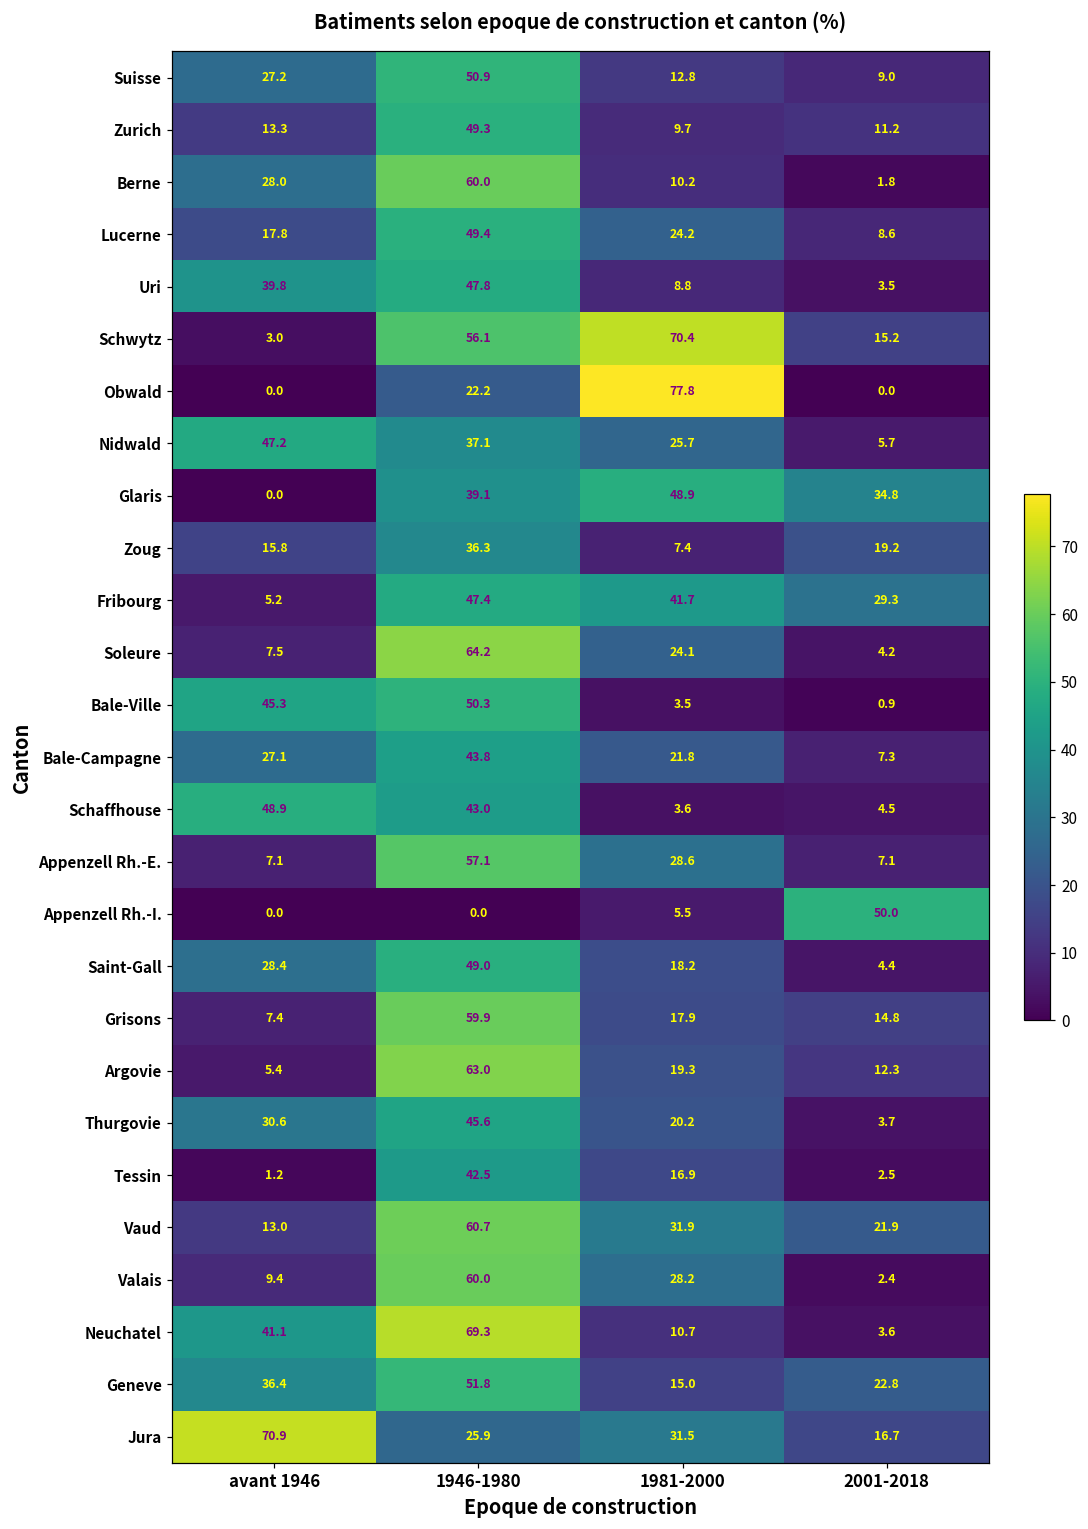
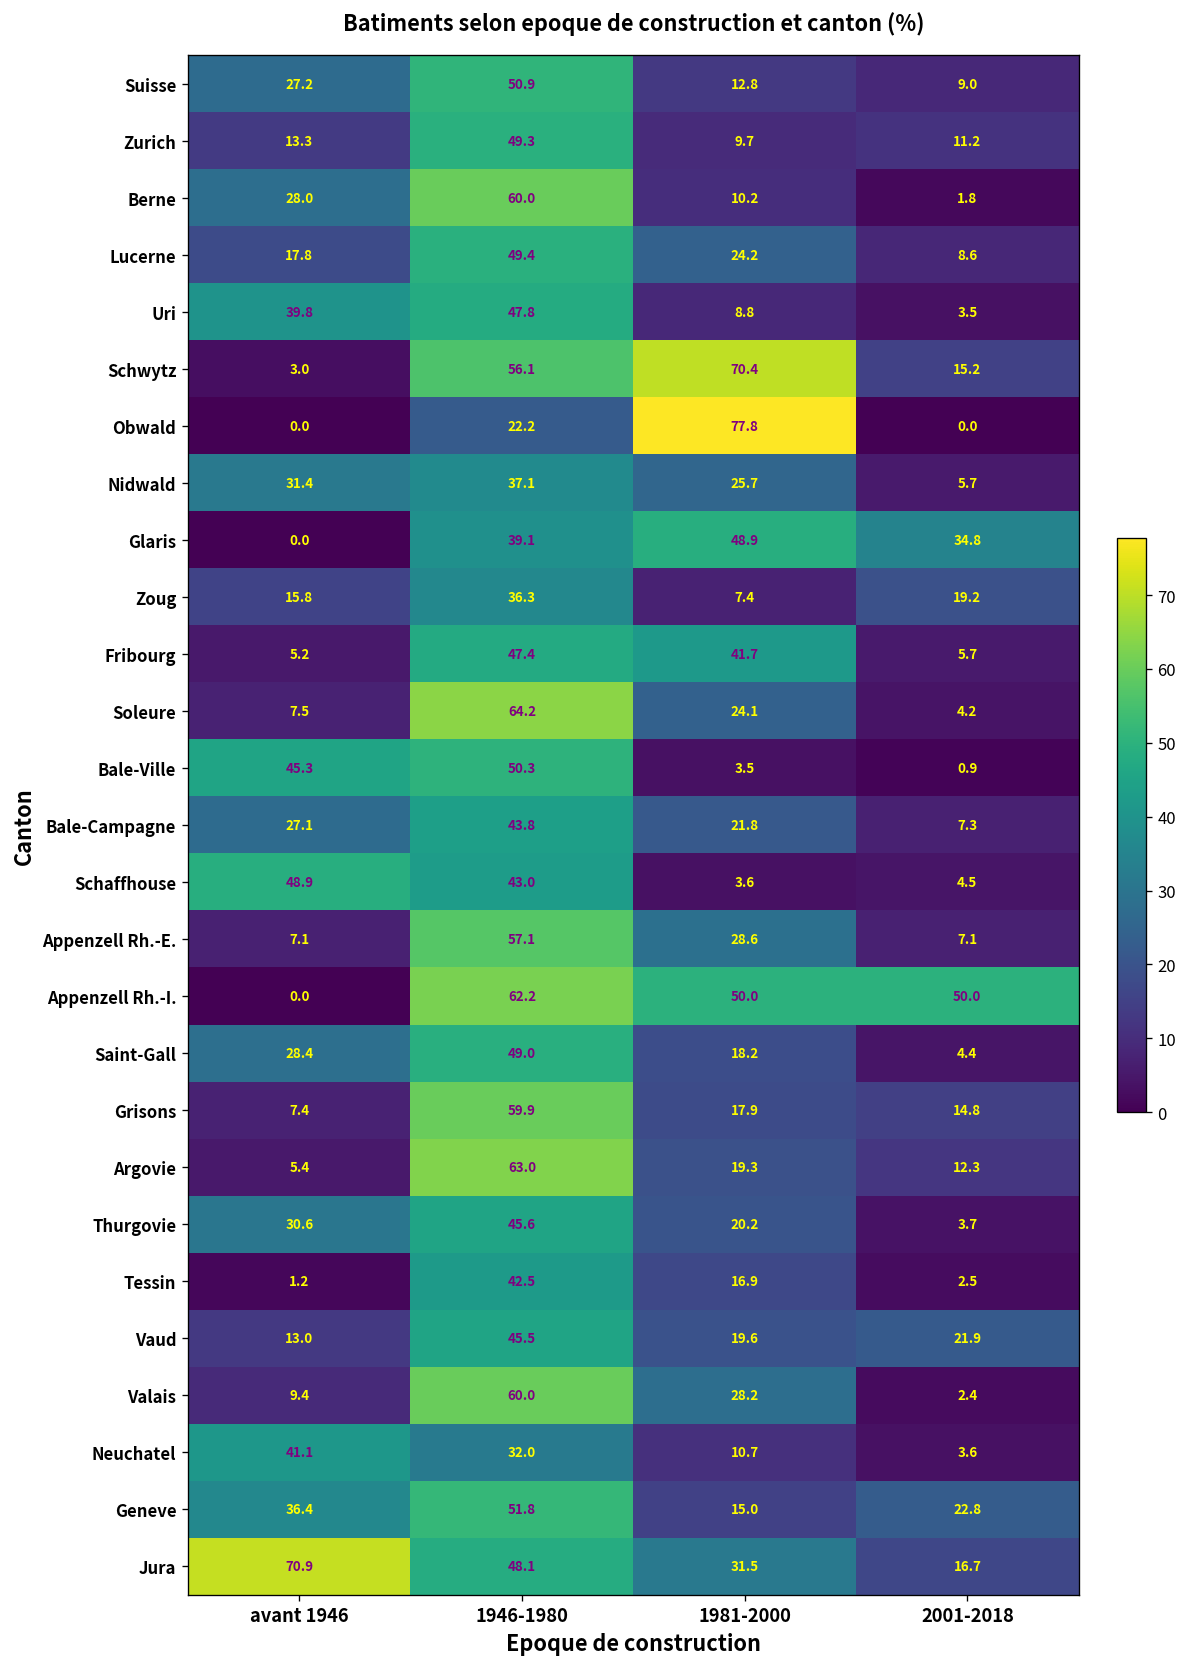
  {
    "Suisse": {
      "avant 1946": 27.2,
      "1946-1980": 50.9,
      "1981-2000": 12.8,
      "2001-2018": 9.0
    },
    "Zurich": {
      "avant 1946": 13.3,
      "1946-1980": 49.3,
      "1981-2000": 9.7,
      "2001-2018": 11.2
    },
    "Berne": {
      "avant 1946": 28.0,
      "1946-1980": 60.0,
      "1981-2000": 10.2,
      "2001-2018": 1.8
    },
    "Lucerne": {
      "avant 1946": 17.8,
      "1946-1980": 49.4,
      "1981-2000": 24.2,
      "2001-2018": 8.6
    },
    "Uri": {
      "avant 1946": 39.8,
      "1946-1980": 47.8,
      "1981-2000": 8.8,
      "2001-2018": 3.5
    },
    "Schwytz": {
      "avant 1946": 3.0,
      "1946-1980": 56.1,
      "1981-2000": 70.4,
      "2001-2018": 15.2
    },
    "Obwald": {
      "avant 1946": 0.0,
      "1946-1980": 22.2,
      "1981-2000": 77.8,
      "2001-2018": 0.0
    },
    "Nidwald": {
-     "avant 1946": 47.2,
+     "avant 1946": 31.4,
      "1946-1980": 37.1,
      "1981-2000": 25.7,
      "2001-2018": 5.7
    },
    "Glaris": {
      "avant 1946": 0.0,
      "1946-1980": 39.1,
      "1981-2000": 48.9,
      "2001-2018": 34.8
    },
    "Zoug": {
      "avant 1946": 15.8,
      "1946-1980": 36.3,
      "1981-2000": 7.4,
      "2001-2018": 19.2
    },
    "Fribourg": {
      "avant 1946": 5.2,
      "1946-1980": 47.4,
      "1981-2000": 41.7,
-     "2001-2018": 29.3
+     "2001-2018": 5.7
    },
    "Soleure": {
      "avant 1946": 7.5,
      "1946-1980": 64.2,
      "1981-2000": 24.1,
      "2001-2018": 4.2
    },
    "Bale-Ville": {
      "avant 1946": 45.3,
      "1946-1980": 50.3,
      "1981-2000": 3.5,
      "2001-2018": 0.9
    },
    "Bale-Campagne": {
      "avant 1946": 27.1,
      "1946-1980": 43.8,
      "1981-2000": 21.8,
      "2001-2018": 7.3
    },
    "Schaffhouse": {
      "avant 1946": 48.9,
      "1946-1980": 43.0,
      "1981-2000": 3.6,
      "2001-2018": 4.5
    },
    "Appenzell Rh.-E.": {
      "avant 1946": 7.1,
      "1946-1980": 57.1,
      "1981-2000": 28.6,
      "2001-2018": 7.1
    },
    "Appenzell Rh.-I.": {
      "avant 1946": 0.0,
-     "1946-1980": 0.0,
-     "1981-2000": 5.5,
+     "1946-1980": 62.2,
+     "1981-2000": 50.0,
      "2001-2018": 50.0
    },
    "Saint-Gall": {
      "avant 1946": 28.4,
      "1946-1980": 49.0,
      "1981-2000": 18.2,
      "2001-2018": 4.4
    },
    "Grisons": {
      "avant 1946": 7.4,
      "1946-1980": 59.9,
      "1981-2000": 17.9,
      "2001-2018": 14.8
    },
    "Argovie": {
      "avant 1946": 5.4,
      "1946-1980": 63.0,
      "1981-2000": 19.3,
      "2001-2018": 12.3
    },
    "Thurgovie": {
      "avant 1946": 30.6,
      "1946-1980": 45.6,
      "1981-2000": 20.2,
      "2001-2018": 3.7
    },
    "Tessin": {
      "avant 1946": 1.2,
      "1946-1980": 42.5,
      "1981-2000": 16.9,
      "2001-2018": 2.5
    },
    "Vaud": {
      "avant 1946": 13.0,
-     "1946-1980": 60.7,
-     "1981-2000": 31.9,
+     "1946-1980": 45.5,
+     "1981-2000": 19.6,
      "2001-2018": 21.9
    },
    "Valais": {
      "avant 1946": 9.4,
      "1946-1980": 60.0,
      "1981-2000": 28.2,
      "2001-2018": 2.4
    },
    "Neuchatel": {
      "avant 1946": 41.1,
-     "1946-1980": 69.3,
+     "1946-1980": 32.0,
      "1981-2000": 10.7,
      "2001-2018": 3.6
    },
    "Geneve": {
      "avant 1946": 36.4,
      "1946-1980": 51.8,
      "1981-2000": 15.0,
      "2001-2018": 22.8
    },
    "Jura": {
      "avant 1946": 70.9,
-     "1946-1980": 25.9,
+     "1946-1980": 48.1,
      "1981-2000": 31.5,
      "2001-2018": 16.7
    }
  }
